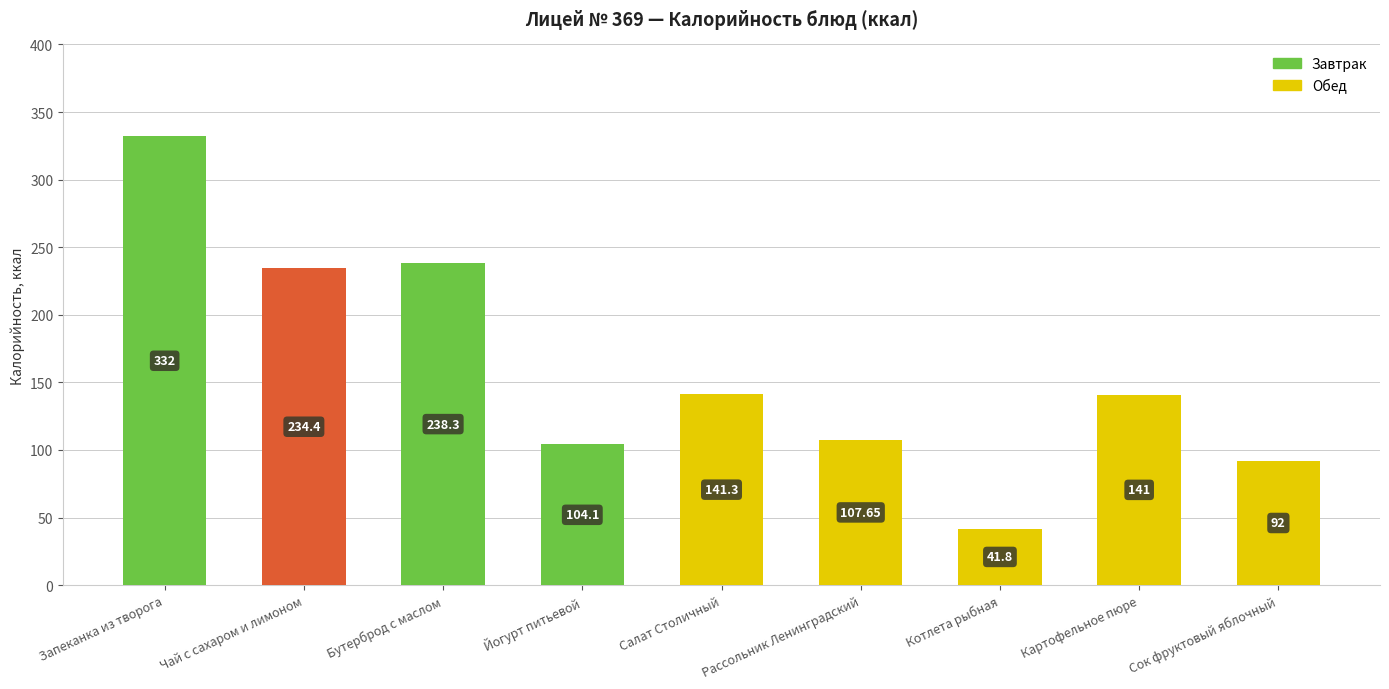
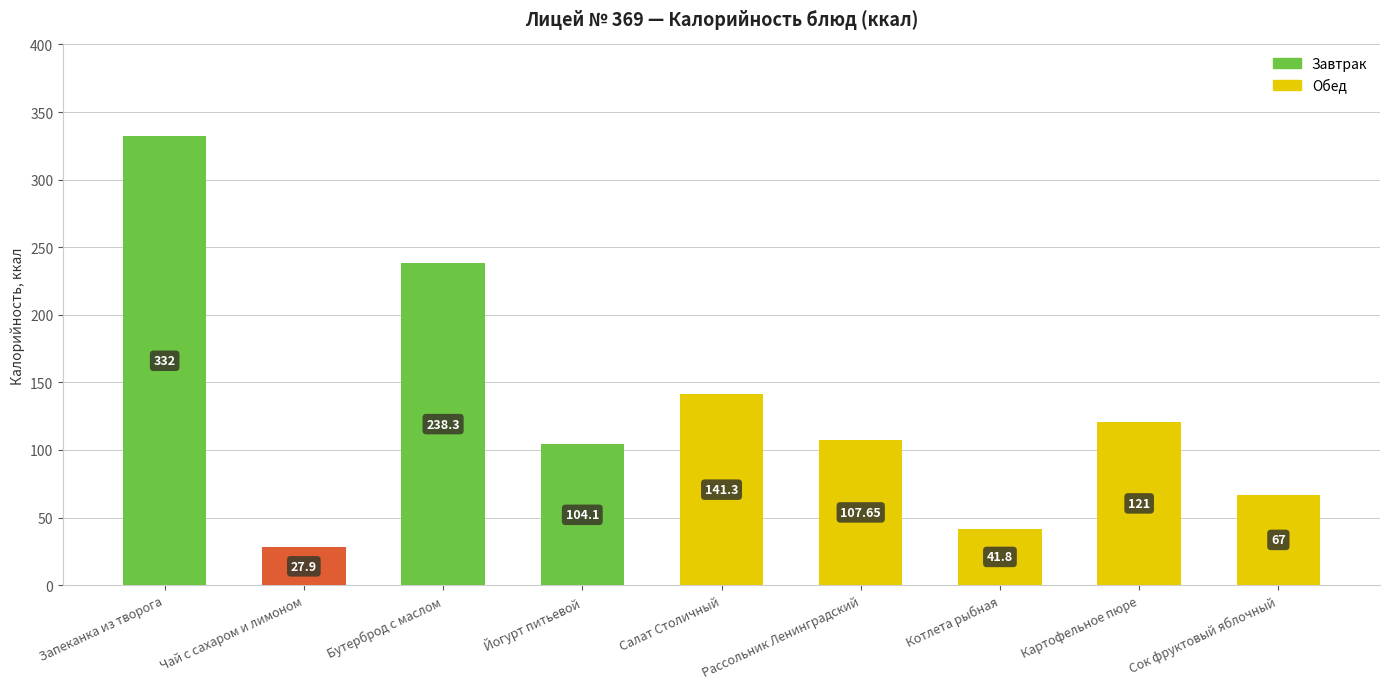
  {
-   "Чай с сахаром и лимоном": 234.4,
-   "Картофельное пюре": 141,
-   "Сок фруктовый яблочный": 92
+   "Чай с сахаром и лимоном": 27.9,
+   "Картофельное пюре": 121,
+   "Сок фруктовый яблочный": 67
  }
